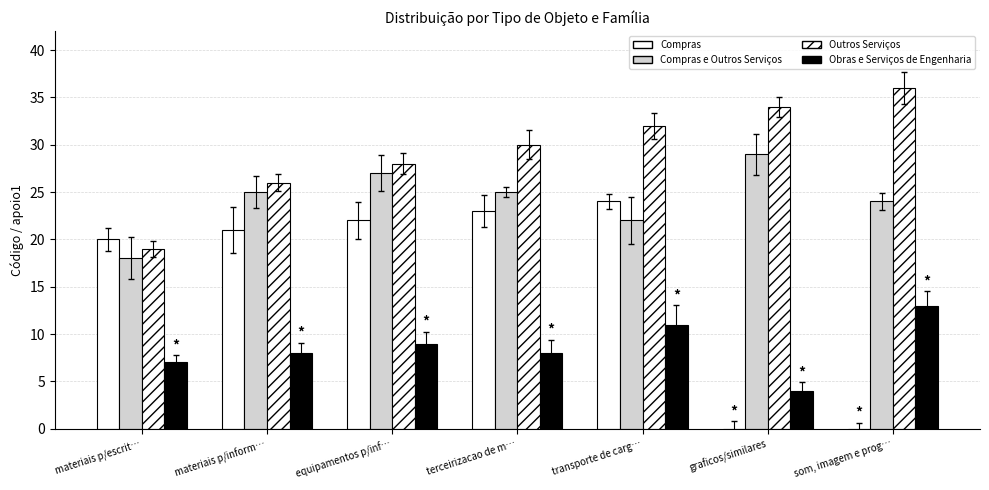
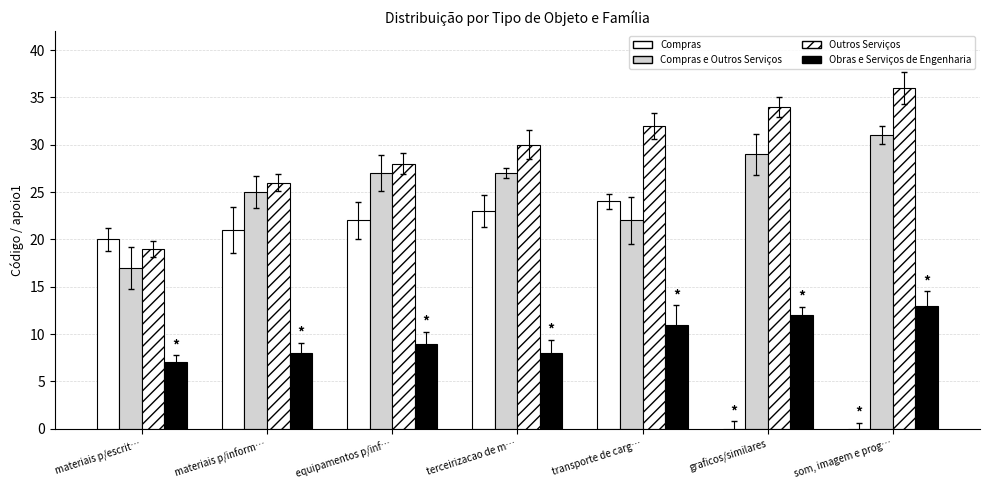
  {
    "Compras e Outros Serviços": {
-     "materiais p/escrit…": 18,
+     "materiais p/escrit…": 17,
      "materiais p/inform…": 25,
      "equipamentos p/inf…": 27,
-     "terceirizacao de m…": 25,
+     "terceirizacao de m…": 27,
      "transporte de carg…": 22,
      "graficos/similares": 29,
-     "som, imagem e prog…": 24
+     "som, imagem e prog…": 31
    },
    "Obras e Serviços de Engenharia": {
      "materiais p/escrit…": 7,
      "materiais p/inform…": 8,
      "equipamentos p/inf…": 9,
      "terceirizacao de m…": 8,
      "transporte de carg…": 11,
-     "graficos/similares": 4,
+     "graficos/similares": 12,
      "som, imagem e prog…": 13
    }
  }
